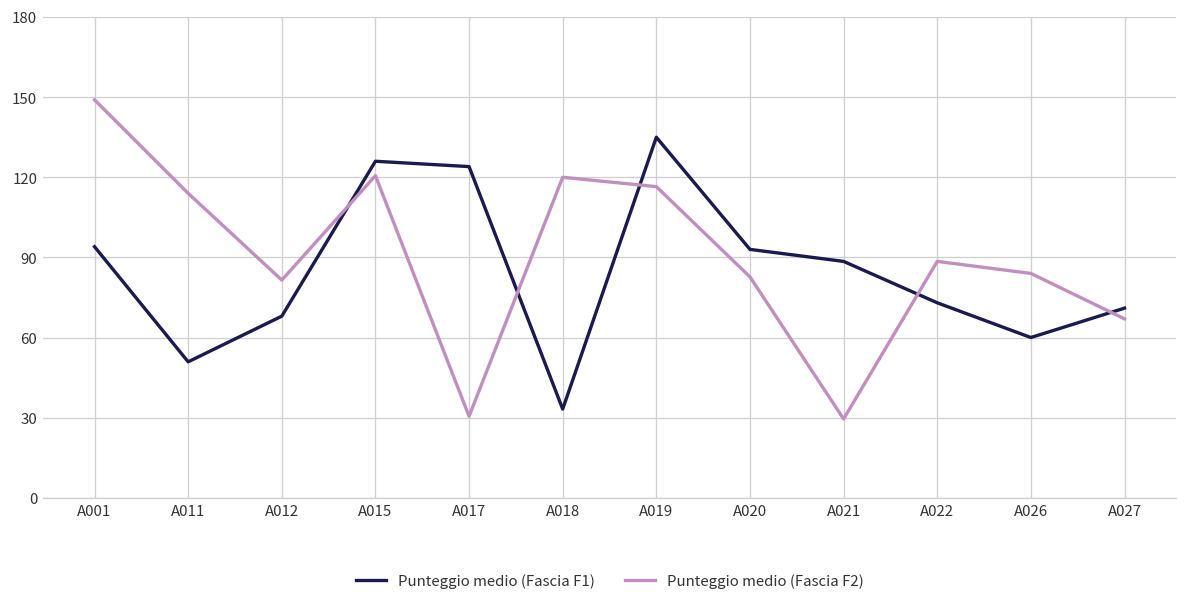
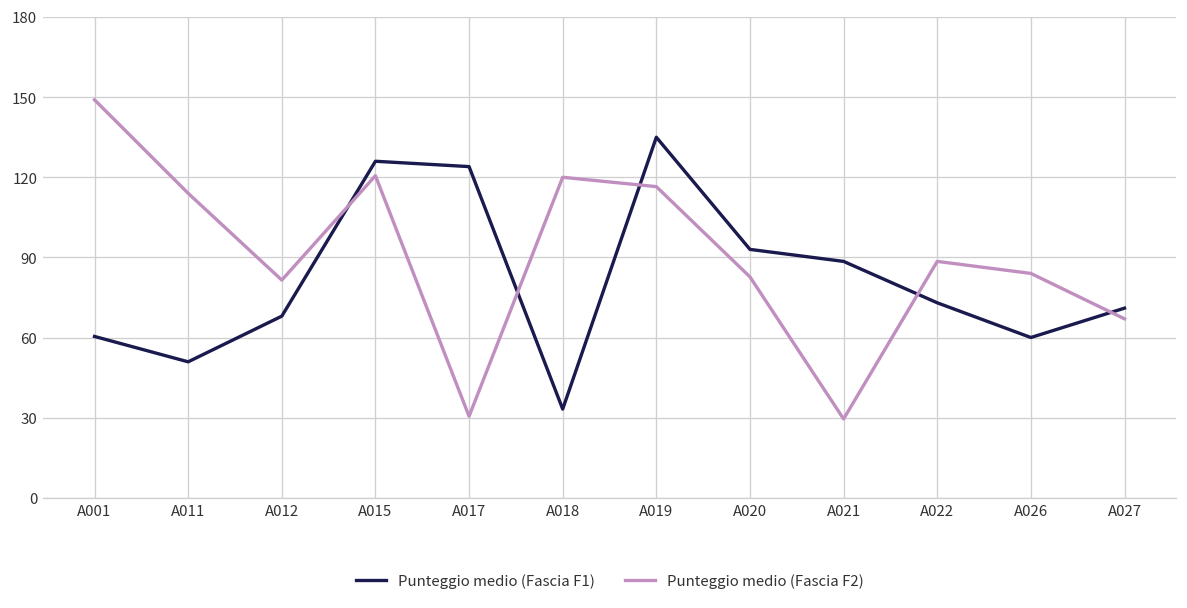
  {
    "Punteggio medio (Fascia F1)": {
-     "A001": 94,
+     "A001": 60,
      "A011": 51,
      "A012": 68,
      "A015": 126,
      "A017": 124,
      "A018": 33,
      "A019": 135,
      "A020": 93,
      "A021": 89,
      "A022": 73,
      "A026": 60,
      "A027": 71
    },
    "Punteggio medio (Fascia F2)": {
      "A001": 149,
      "A011": 114,
      "A012": 82,
      "A015": 121,
      "A017": 31,
      "A018": 120,
      "A019": 117,
      "A020": 83,
      "A021": 30,
      "A022": 89,
      "A026": 84,
      "A027": 67
    }
  }
